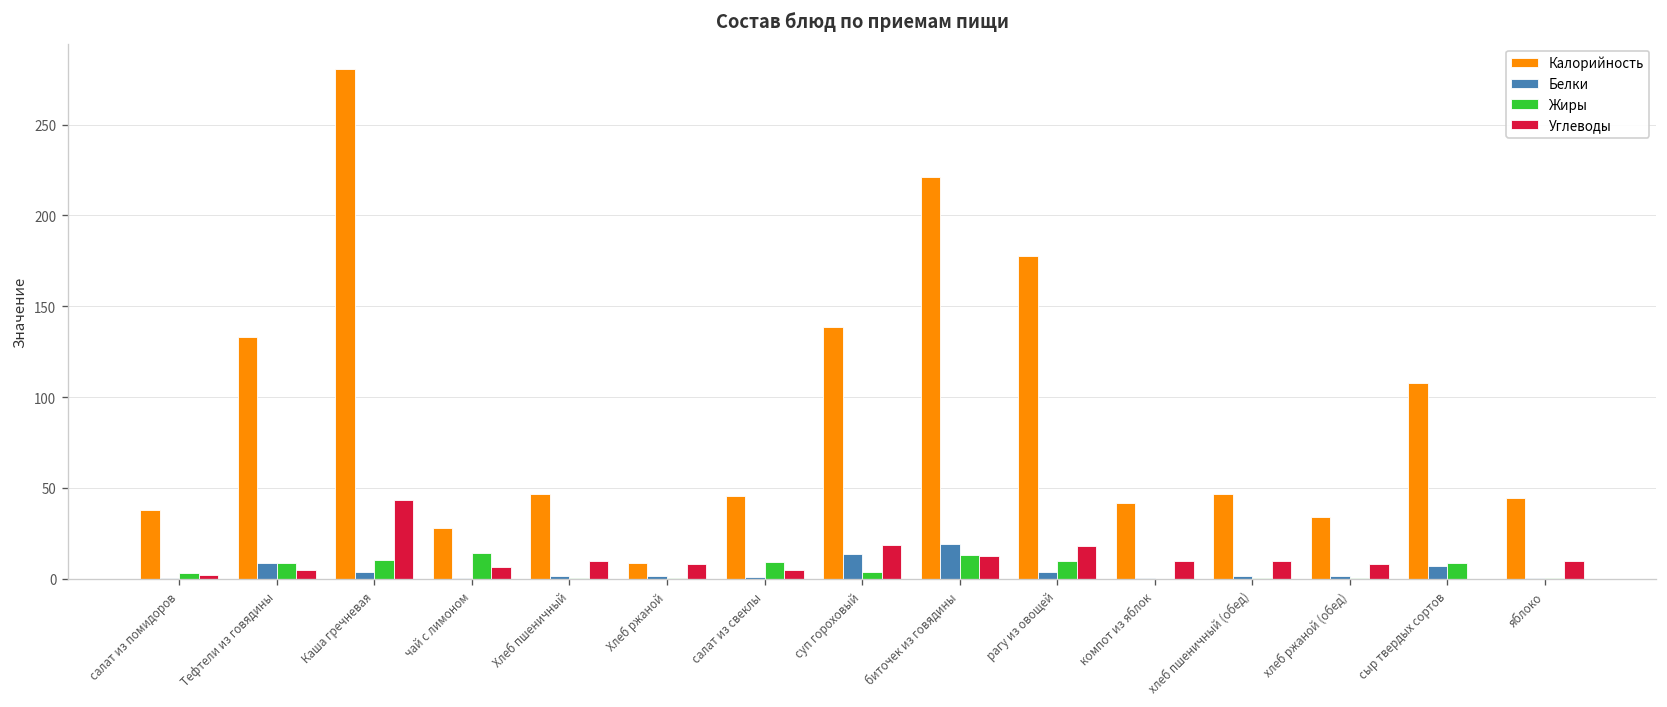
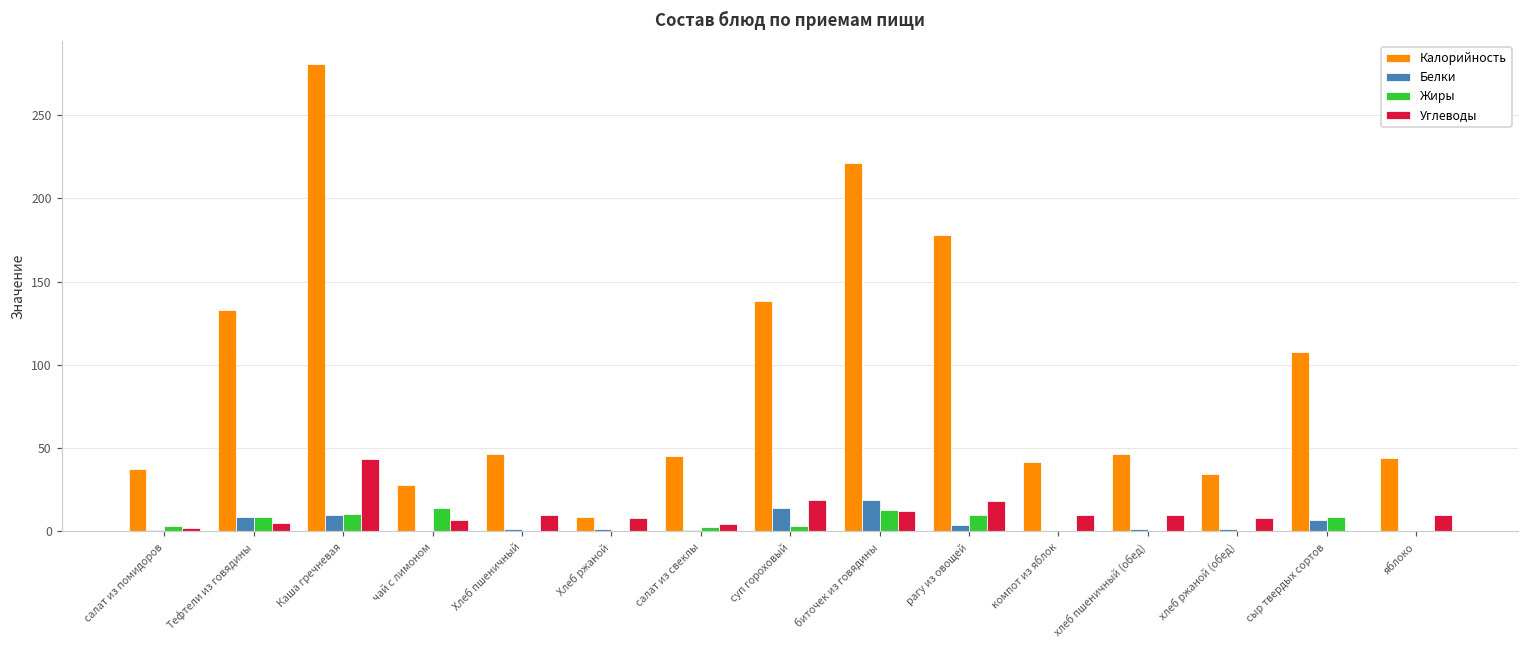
  {
    "Калорийность": {
      "салат из помидоров": 38,
      "Тефтели из говядины": 133,
      "Каша гречневая": 280,
      "чай с лимоном": 28,
      "Хлеб пшеничный": 47,
      "Хлеб ржаной": 8,
      "салат из свеклы": 46,
      "суп гороховый": 139,
      "биточек из говядины": 221,
      "рагу из овощей": 178,
      "компот из яблок": 42,
      "хлеб пшеничный (обед)": 47,
      "хлеб ржаной (обед)": 34,
      "сыр твердых сортов": 108,
      "яблоко": 44
    },
    "Белки": {
      "Тефтели из говядины": 9,
-     "Каша гречневая": 4,
+     "Каша гречневая": 10,
      "суп гороховый": 14,
      "биточек из говядины": 19,
      "рагу из овощей": 4,
      "сыр твердых сортов": 7
    },
    "Жиры": {
      "салат из помидоров": 3,
      "Тефтели из говядины": 9,
      "Каша гречневая": 11,
      "чай с лимоном": 14,
-     "салат из свеклы": 9,
+     "салат из свеклы": 3,
      "суп гороховый": 4,
      "биточек из говядины": 13,
      "рагу из овощей": 10,
      "сыр твердых сортов": 9
    },
    "Углеводы": {
      "салат из помидоров": 2,
      "Тефтели из говядины": 5,
      "Каша гречневая": 43,
      "чай с лимоном": 7,
      "Хлеб пшеничный": 10,
      "Хлеб ржаной": 8,
      "салат из свеклы": 5,
      "суп гороховый": 19,
      "биточек из говядины": 12,
      "рагу из овощей": 18,
      "компот из яблок": 10,
      "хлеб пшеничный (обед)": 10,
      "хлеб ржаной (обед)": 8,
      "сыр твердых сортов": 0,
      "яблоко": 10
    }
  }
